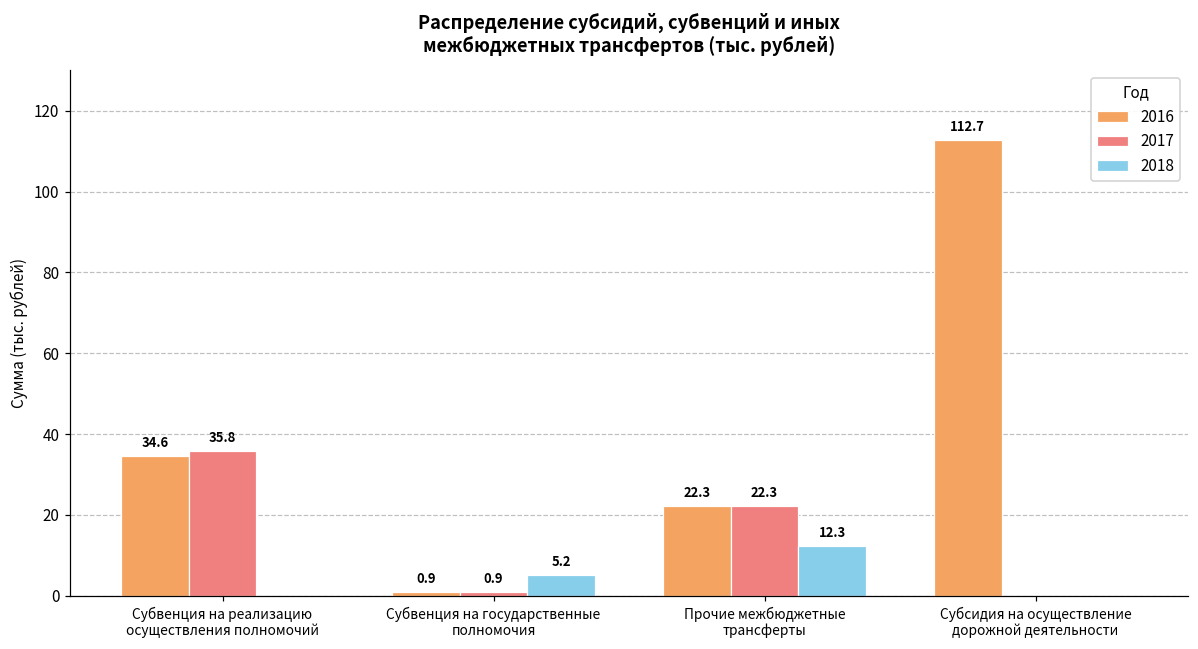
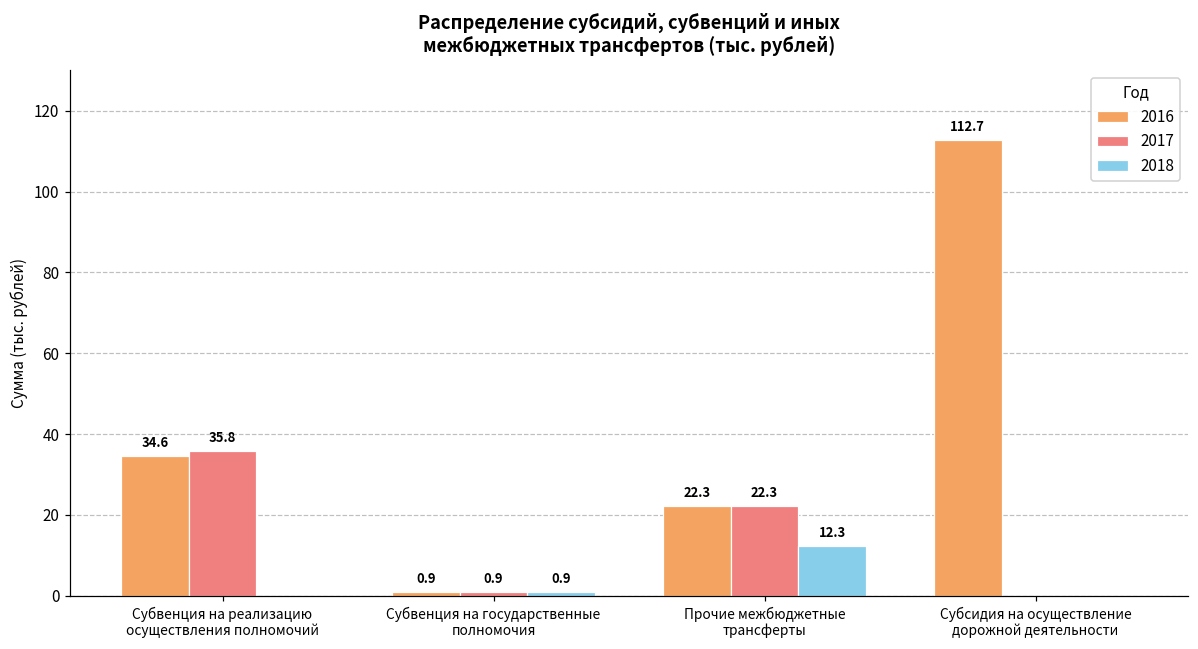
  {
    "2018": {
-     "Субвенция на государственные полномочия": 5.2,
+     "Субвенция на государственные полномочия": 0.9,
      "Прочие межбюджетные трансферты": 12.3
    }
  }
